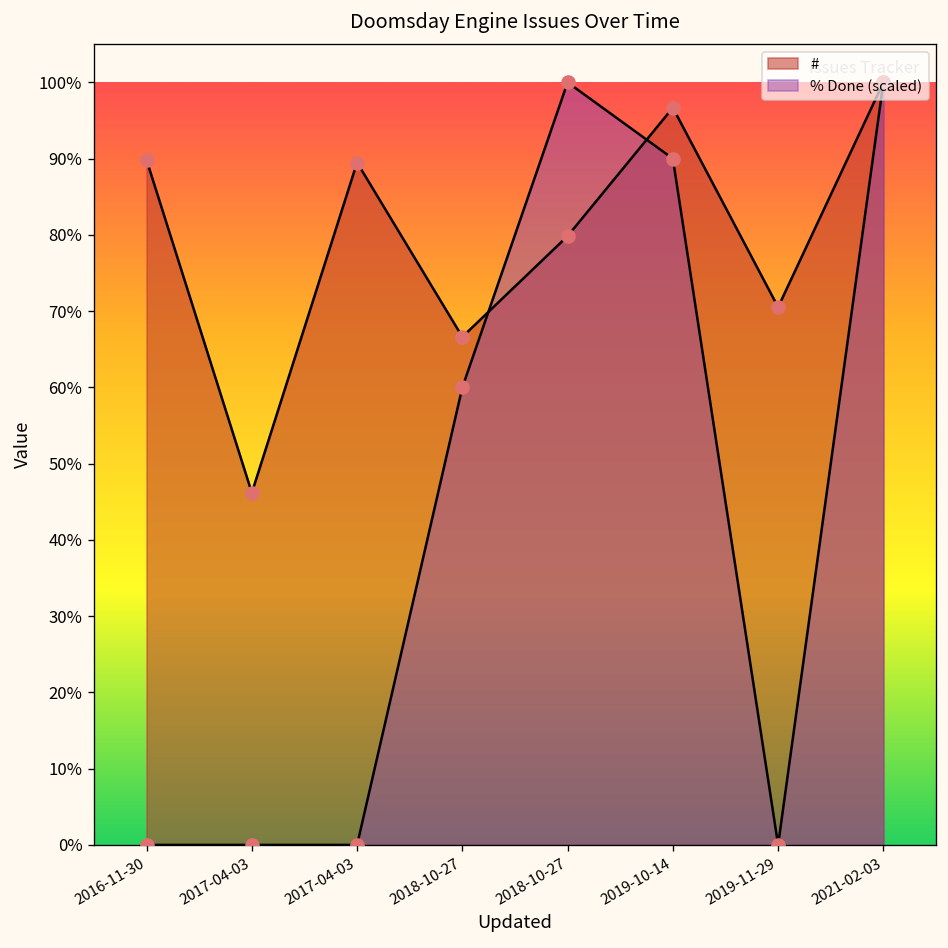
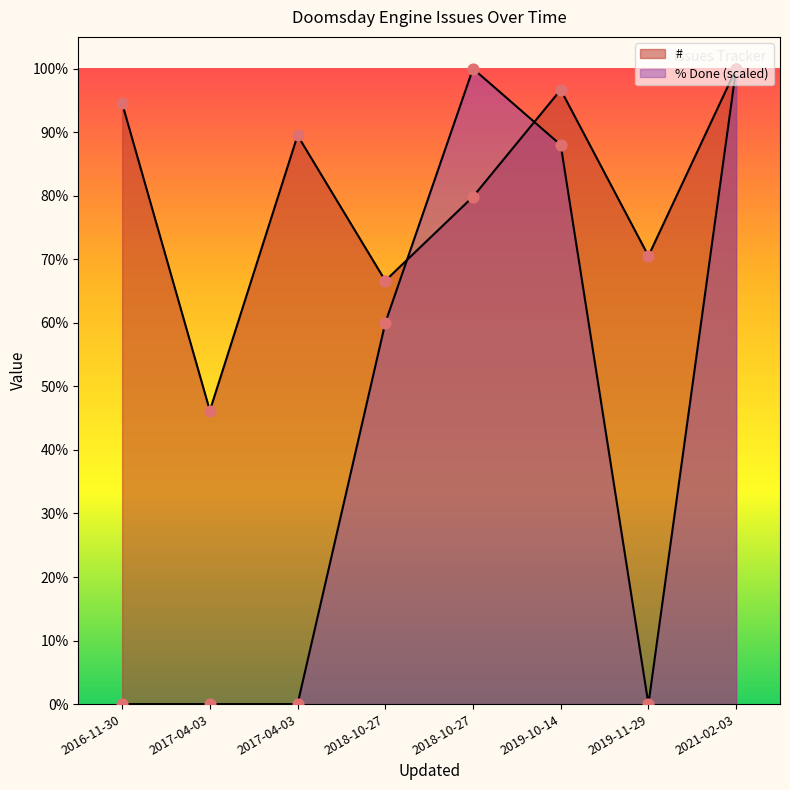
  {
    "#": {
-     "2016-11-30": "90%",
+     "2016-11-30": "95%",
      "2019-10-14": "97%",
      "2019-11-29": "71%"
    },
    "% Done (scaled)": {
      "2016-11-30": "0%",
-     "2019-10-14": "90%",
+     "2019-10-14": "88%",
      "2019-11-29": "0%"
    }
  }
